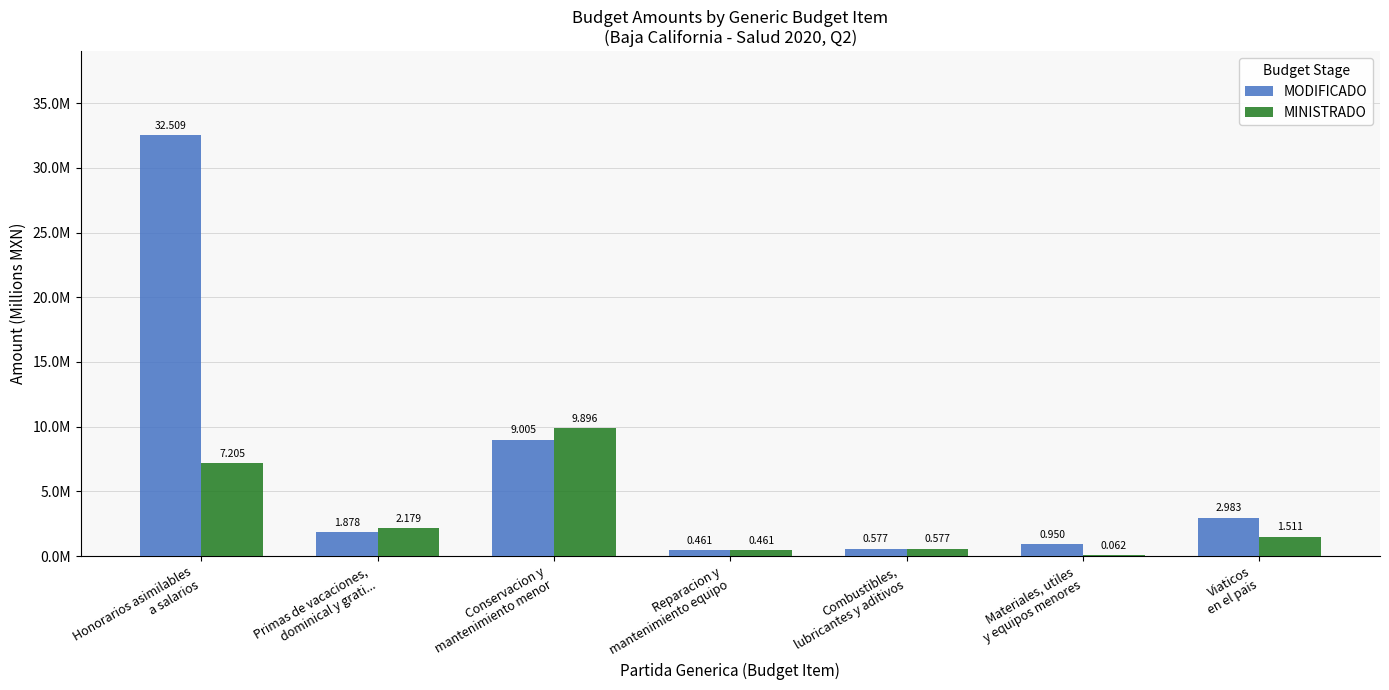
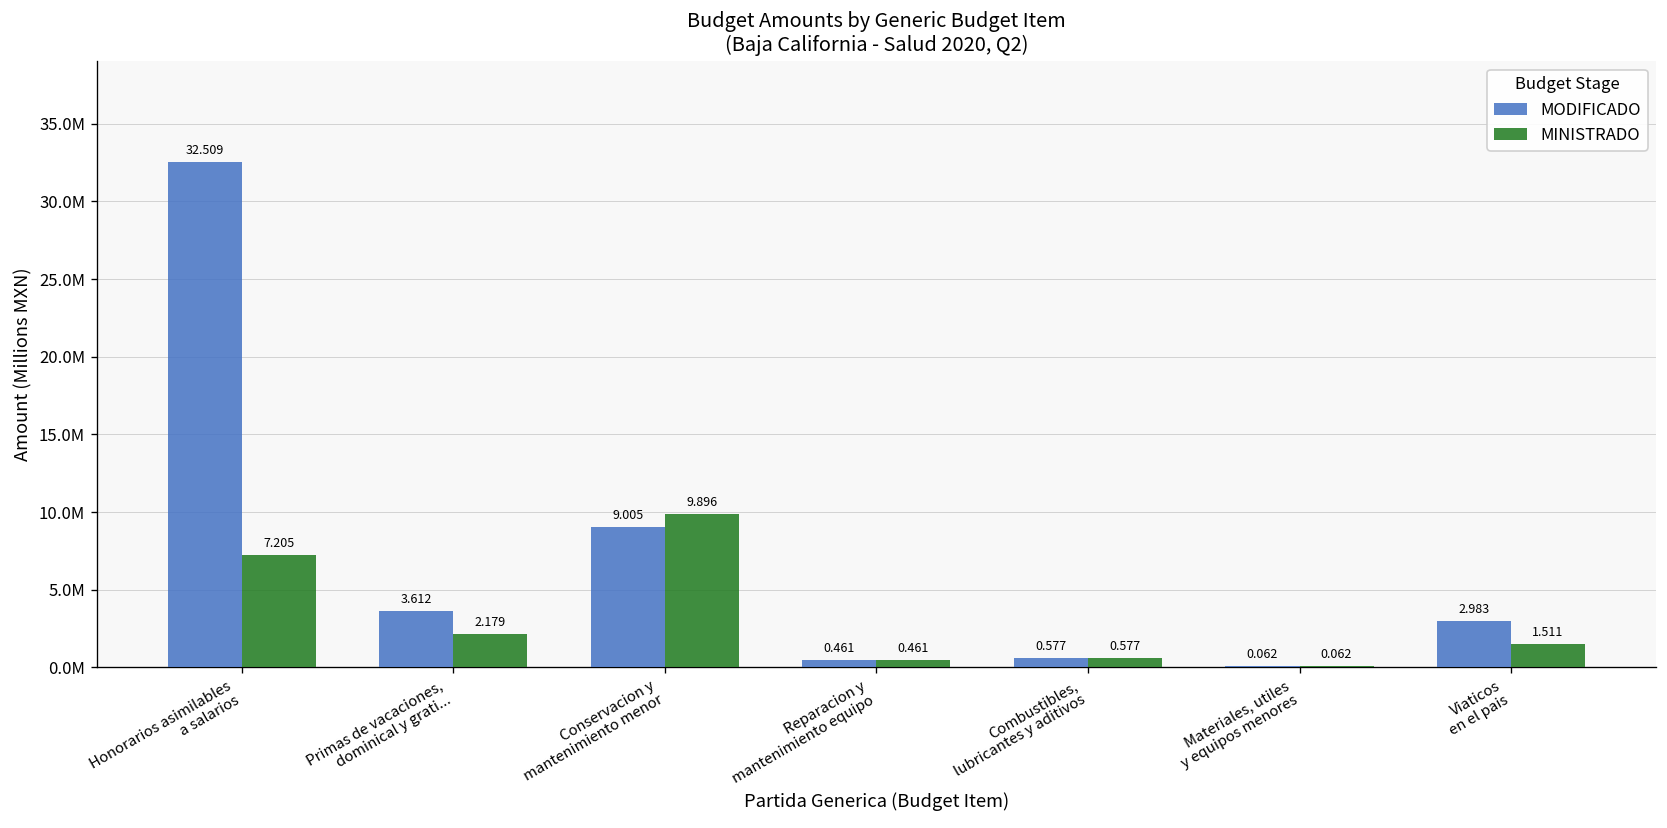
  {
    "MODIFICADO": {
-     "Primas de vacaciones, dominical y grati...": 1.878,
-     "Materiales, utiles y equipos menores": 0.950
+     "Primas de vacaciones, dominical y grati...": 3.612,
+     "Materiales, utiles y equipos menores": 0.062
    }
  }
